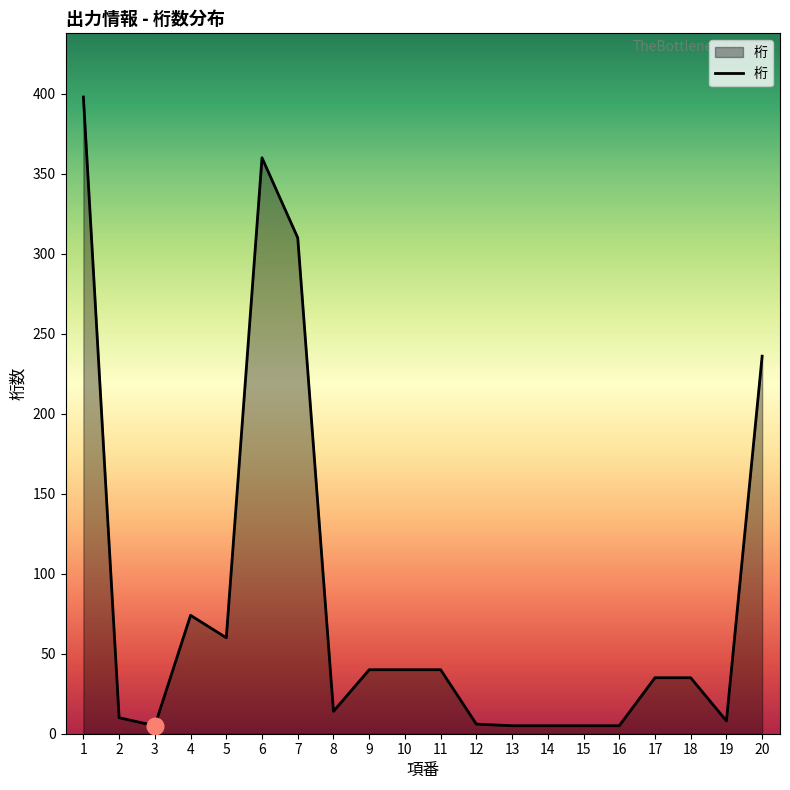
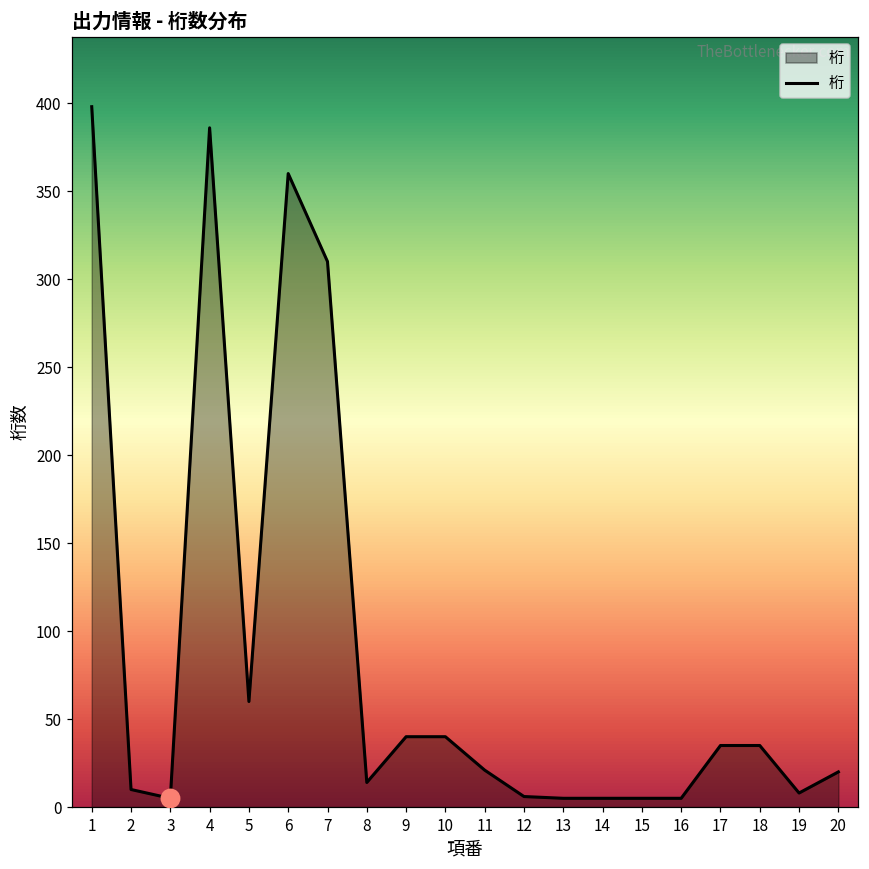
  {
    "桁": {
      "1": 398,
      "2": 10,
-     "4": 74,
+     "4": 386,
      "5": 60,
      "6": 360,
      "7": 310,
      "8": 14,
      "9": 40,
      "10": 40,
-     "11": 40,
+     "11": 21,
      "12": 6,
      "13": 5,
      "14": 5,
      "15": 5,
      "16": 5,
      "17": 35,
      "18": 35,
      "19": 8,
-     "20": 236
+     "20": 20
    }
  }
